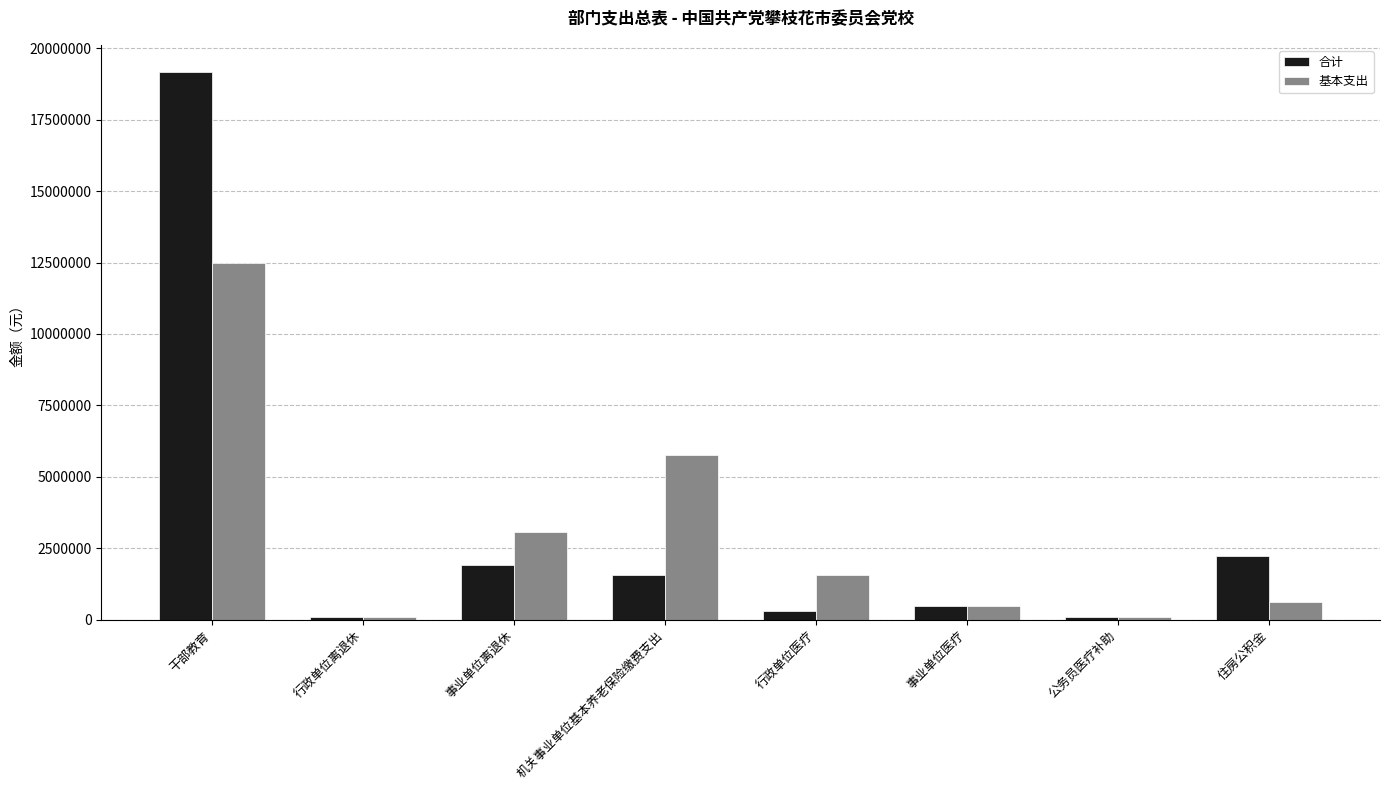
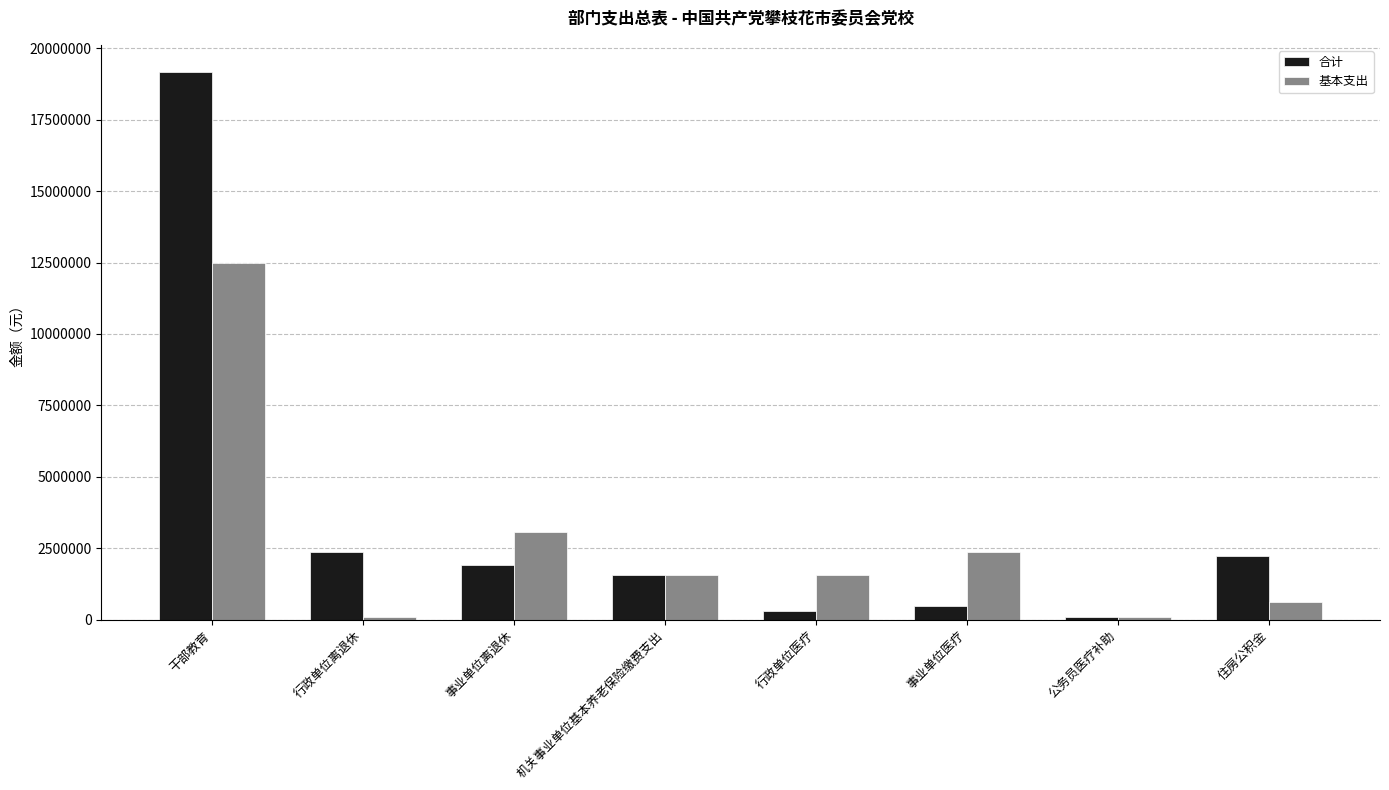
  {
    "合计": {
      "干部教育": 19200000,
-     "行政单位离退休": 100000,
+     "行政单位离退休": 2400000,
      "事业单位离退休": 1900000,
      "机关事业单位基本养老保险缴费支出": 1600000,
      "行政单位医疗": 300000,
      "事业单位医疗": 500000,
      "住房公积金": 2200000
    },
    "基本支出": {
      "干部教育": 12500000,
      "行政单位离退休": 100000,
      "事业单位离退休": 3100000,
-     "机关事业单位基本养老保险缴费支出": 5800000,
+     "机关事业单位基本养老保险缴费支出": 1600000,
      "行政单位医疗": 1600000,
-     "事业单位医疗": 500000,
+     "事业单位医疗": 2400000,
      "住房公积金": 600000
    }
  }
